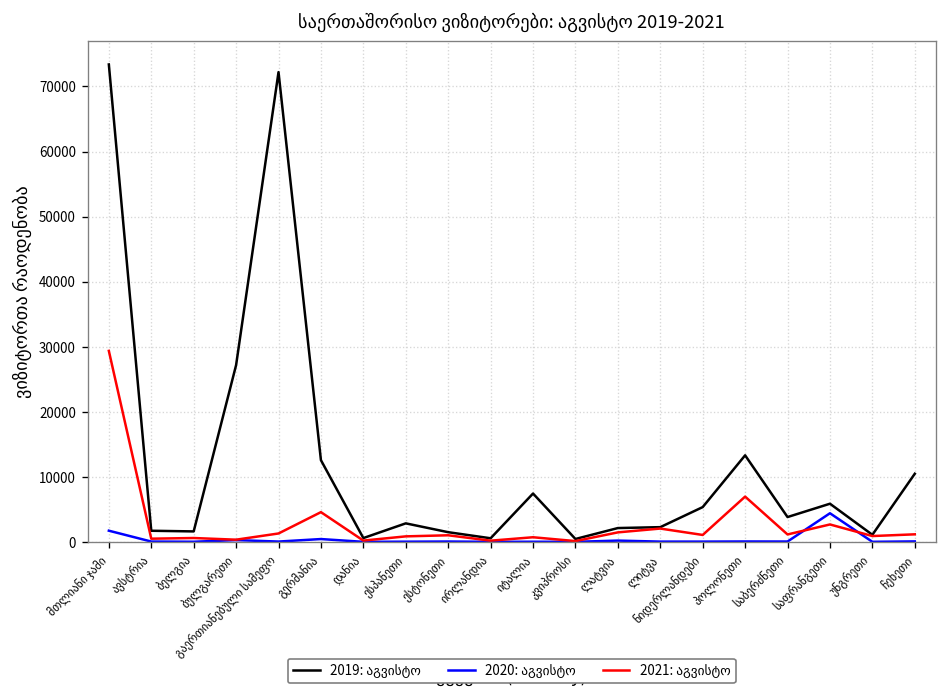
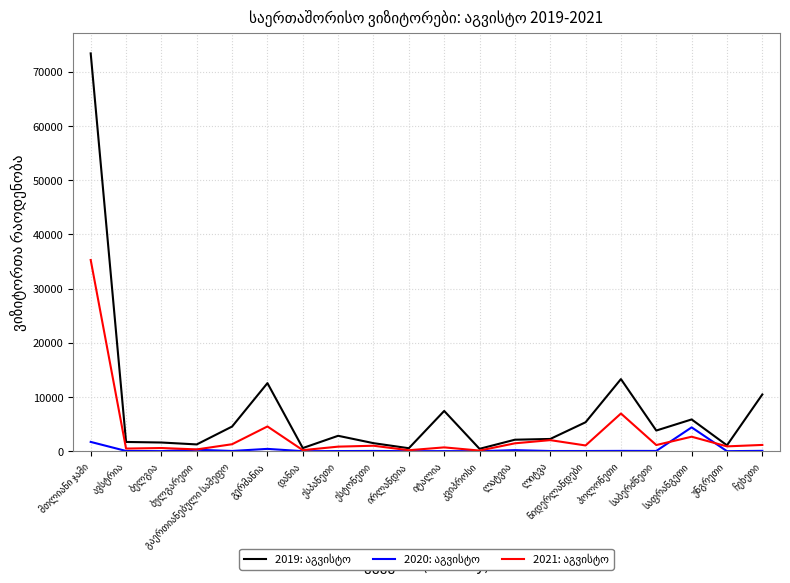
  {
    "2019: აგვისტო": {
      "მთლიანი ჯამი": 73000,
      "ავსტრია": 2000,
      "ბელგია": 2000,
-     "ბულგარეთი": 27000,
-     "გაერთიანებული სამეფო": 72000,
+     "ბულგარეთი": 1000,
+     "გაერთიანებული სამეფო": 5000,
      "გერმანია": 13000,
      "ესპანეთი": 3000,
      "იტალია": 7000,
      "ლატვია": 2000,
      "ნიდერლანდები": 5000,
      "პოლონეთი": 13000,
      "საბერძნეთი": 4000,
      "საფრანგეთი": 6000,
      "ჩეხეთი": 10000
    },
    "2020: აგვისტო": {
      "მთლიანი ჯამი": 2000,
      "ბელგია": 0,
      "გაერთიანებული სამეფო": 0,
      "გერმანია": 0,
      "ესპანეთი": 0,
      "ესტონეთი": 0,
      "იტალია": 0,
      "ლატვია": 0,
      "ლიტვა": 0,
      "ნიდერლანდები": 0,
      "პოლონეთი": 0,
      "საბერძნეთი": 0,
      "საფრანგეთი": 4000,
      "უნგრეთი": 0,
      "ჩეხეთი": 0
    },
    "2021: აგვისტო": {
-     "მთლიანი ჯამი": 29000,
+     "მთლიანი ჯამი": 35000,
      "ბელგია": 1000,
      "გაერთიანებული სამეფო": 1000,
      "გერმანია": 5000,
      "ესპანეთი": 1000,
      "იტალია": 1000,
      "ლატვია": 1000,
      "ნიდერლანდები": 1000,
      "პოლონეთი": 7000,
      "საბერძნეთი": 1000,
      "საფრანგეთი": 3000,
      "ჩეხეთი": 1000
    }
  }
